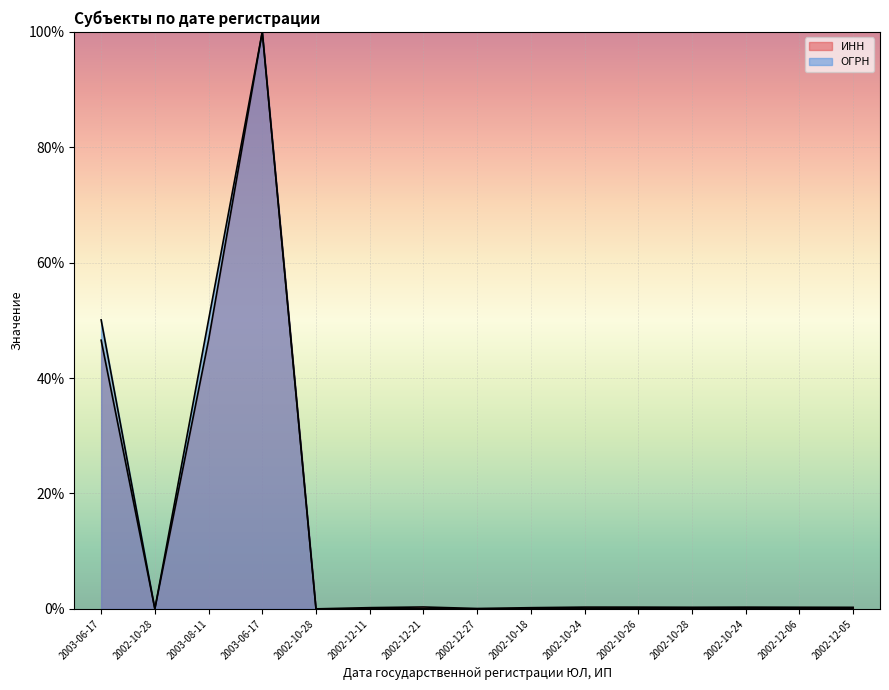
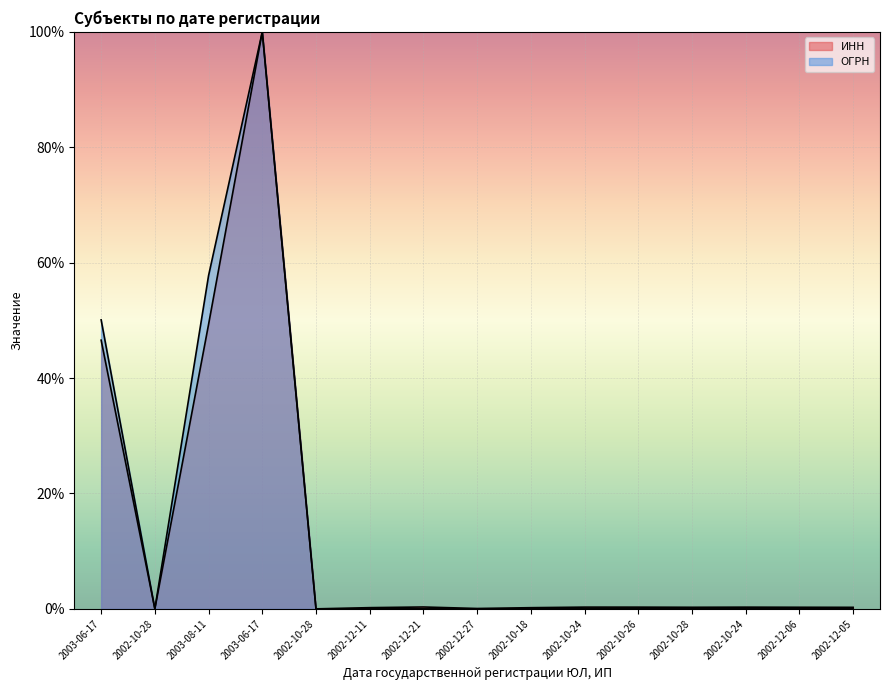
  {
    "ИНН": {
-     "2003-08-11": "47%"
+     "2003-08-11": "49%"
    },
    "ОГРН": {
-     "2003-08-11": "50%"
+     "2003-08-11": "58%"
    }
  }
